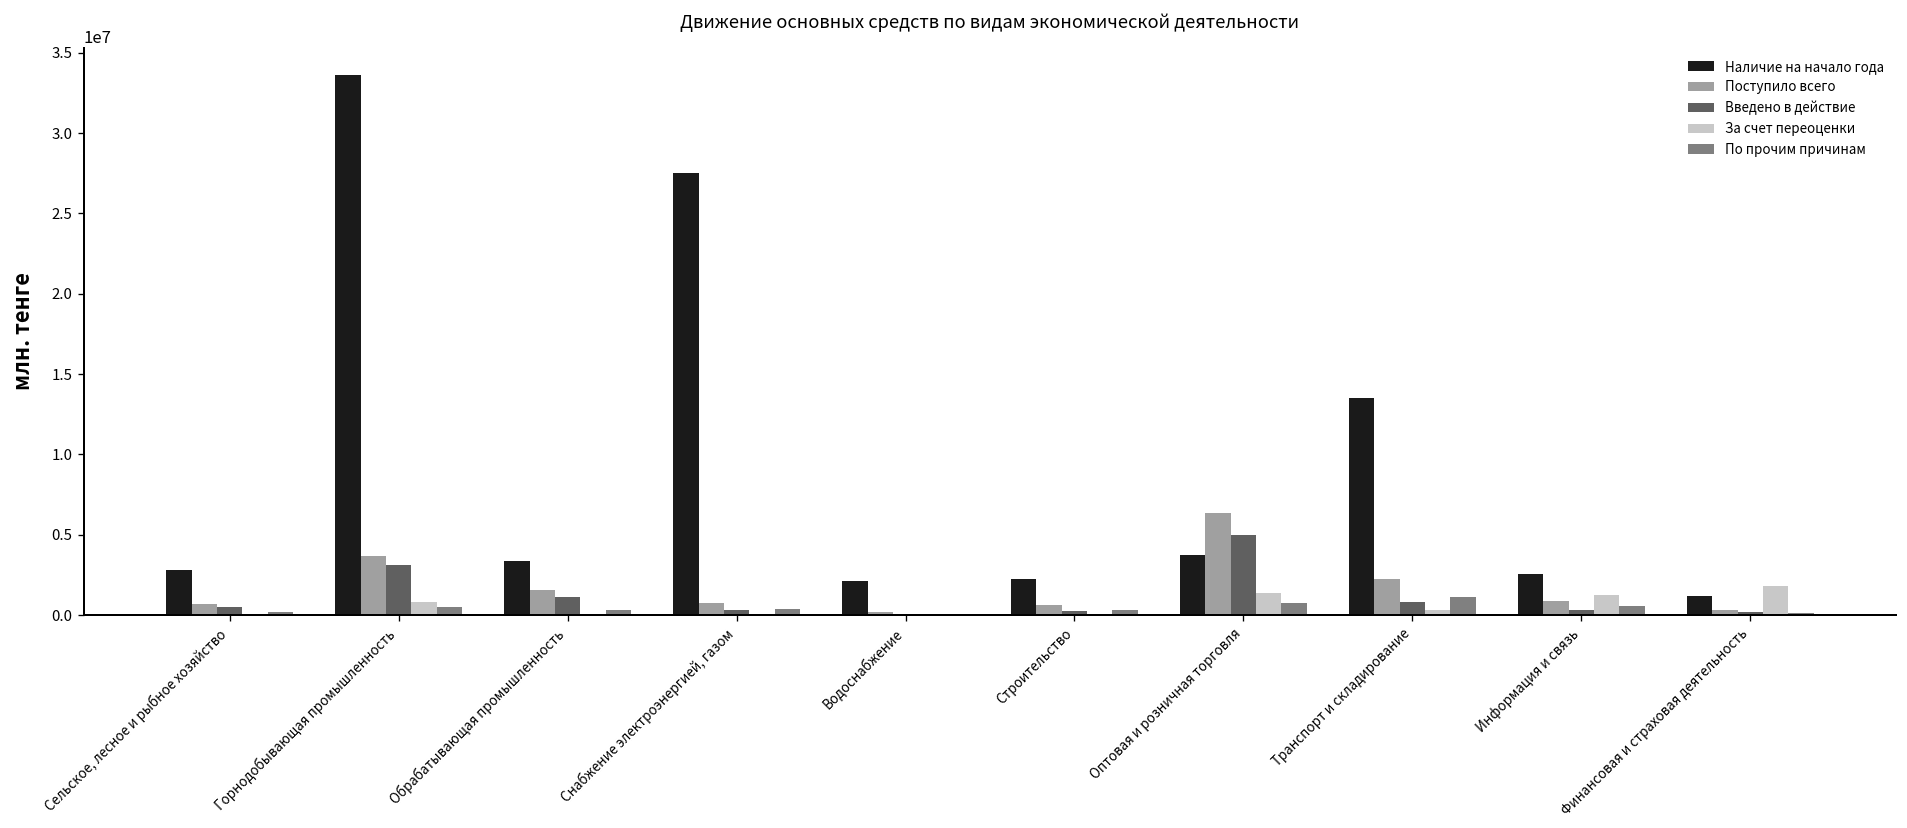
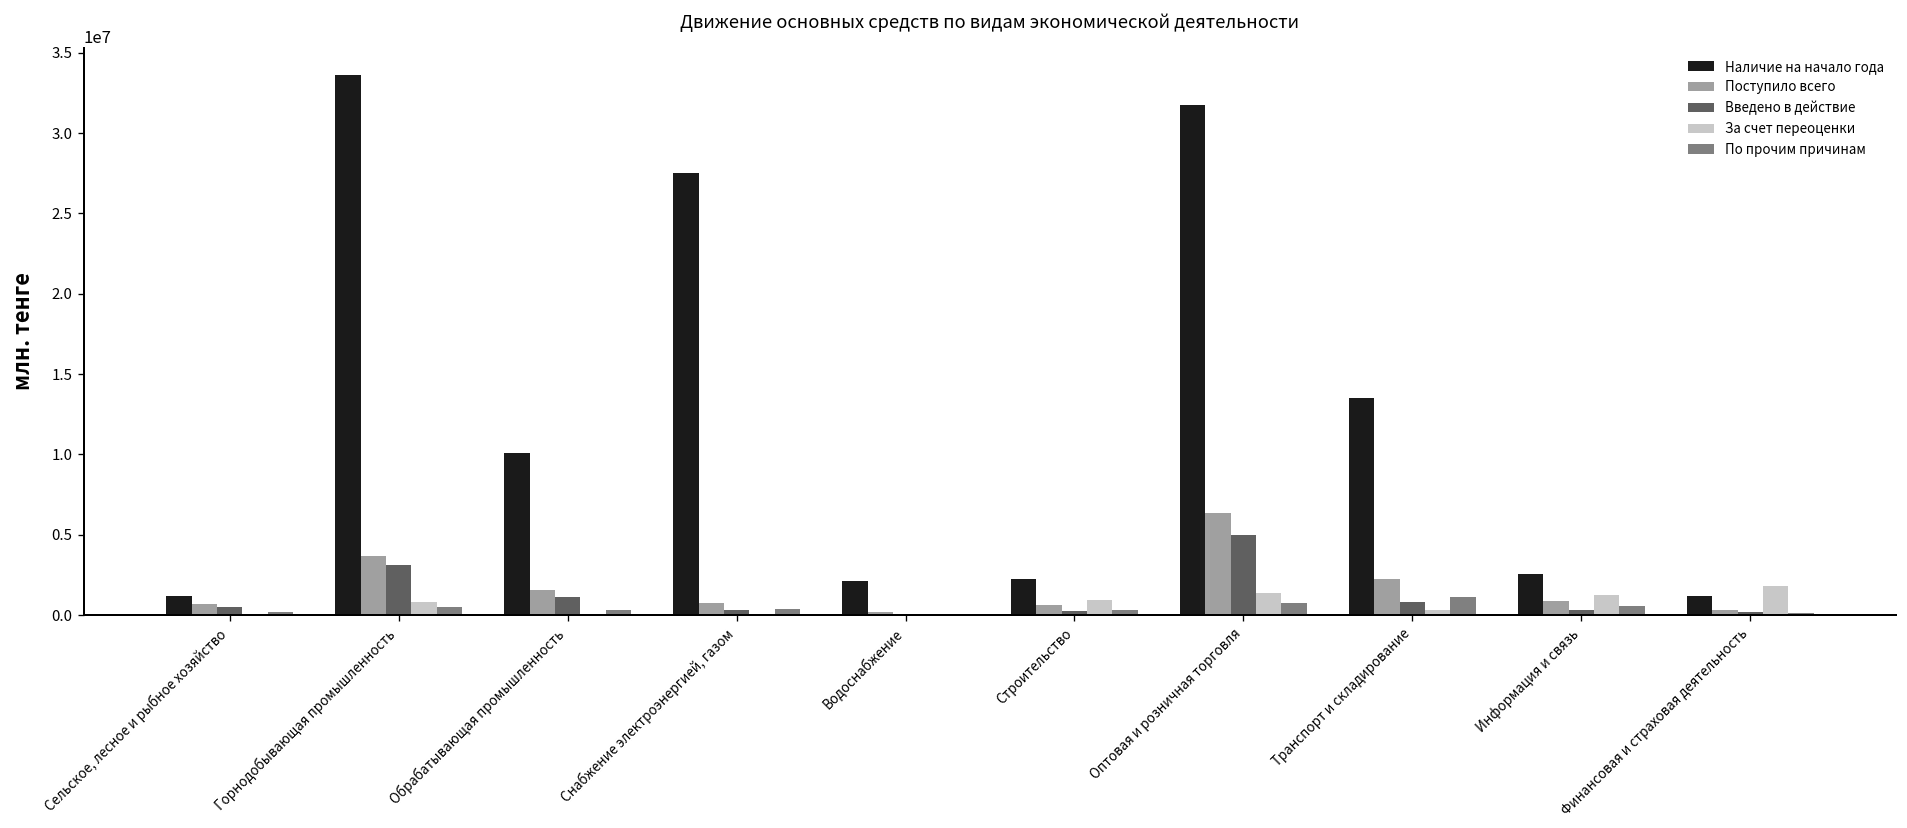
  {
    "Наличие на начало года": {
-     "Сельское, лесное и рыбное хозяйство": 2800000,
+     "Сельское, лесное и рыбное хозяйство": 1200000,
      "Горнодобывающая промышленность": 33600000,
-     "Обрабатывающая промышленность": 3400000,
+     "Обрабатывающая промышленность": 10100000,
      "Снабжение электроэнергией, газом": 27500000,
      "Водоснабжение": 2100000,
      "Строительство": 2300000,
-     "Оптовая и розничная торговля": 3700000,
+     "Оптовая и розничная торговля": 31800000,
      "Транспорт и складирование": 13500000,
      "Информация и связь": 2500000,
      "Финансовая и страховая деятельность": 1200000
    },
    "За счет переоценки": {
      "Горнодобывающая промышленность": 800000,
-     "Строительство": 100000,
+     "Строительство": 900000,
      "Оптовая и розничная торговля": 1400000,
      "Транспорт и складирование": 300000,
      "Информация и связь": 1200000,
      "Финансовая и страховая деятельность": 1800000
    }
  }
